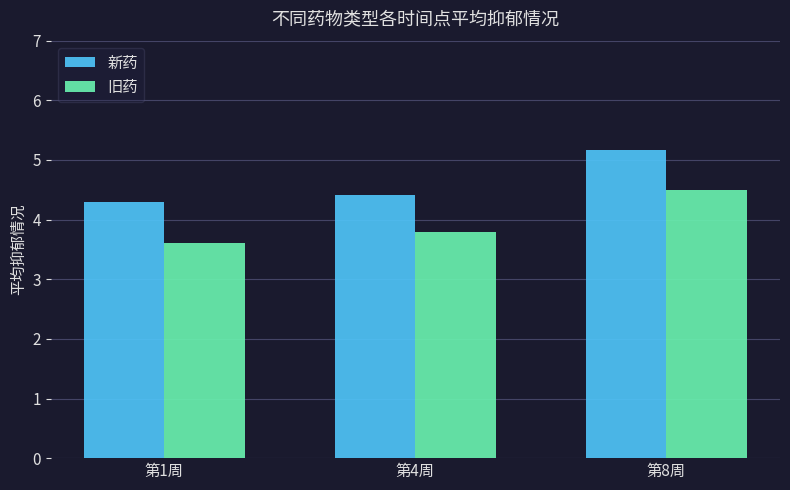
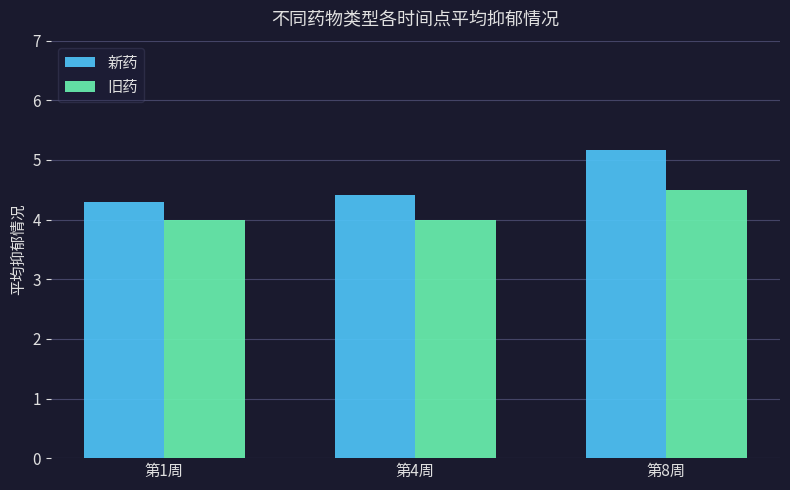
  {
    "新药": {
      "第1周": 4.3,
      "第4周": 4.4,
      "第8周": 5.2
    },
    "旧药": {
-     "第1周": 3.6,
-     "第4周": 3.8,
+     "第1周": 4.0,
+     "第4周": 4.0,
      "第8周": 4.5
    }
  }
